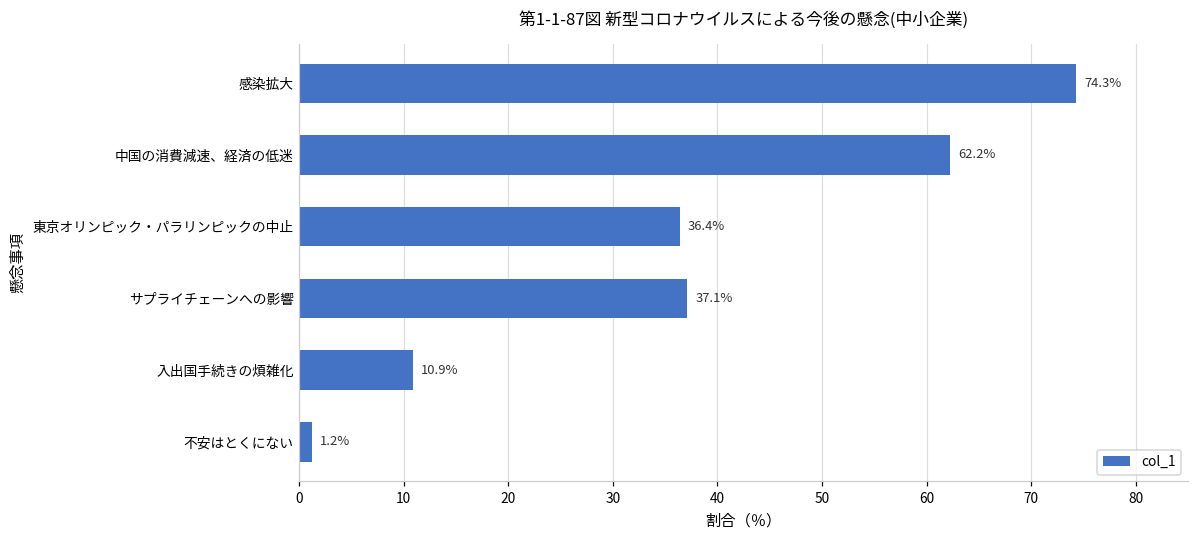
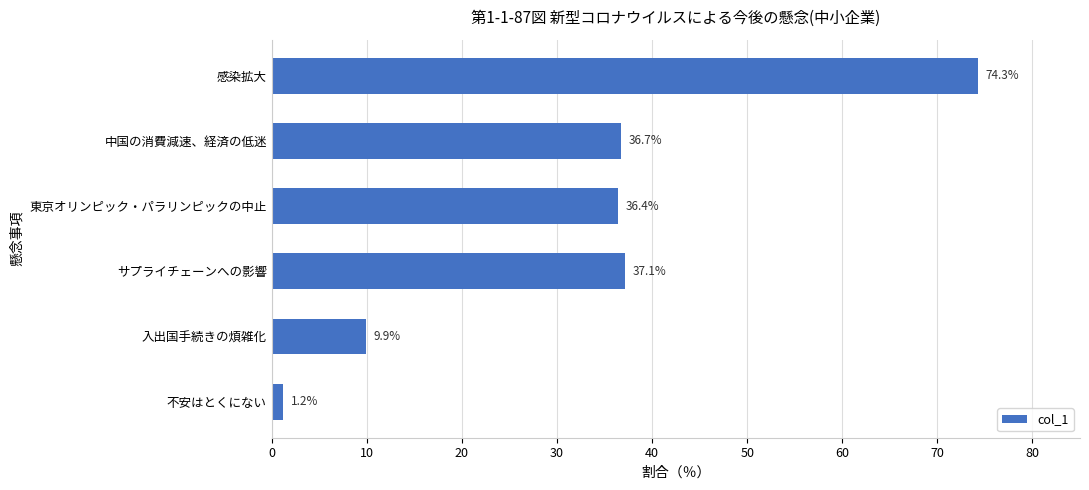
  {
    "感染拡大": "74.3%",
-   "中国の消費減速、経済の低迷": "62.2%",
+   "中国の消費減速、経済の低迷": "36.7%",
    "東京オリンピック・パラリンピックの中止": "36.4%",
    "サプライチェーンへの影響": "37.1%",
-   "入出国手続きの煩雑化": "10.9%",
+   "入出国手続きの煩雑化": "9.9%",
    "不安はとくにない": "1.2%"
  }
